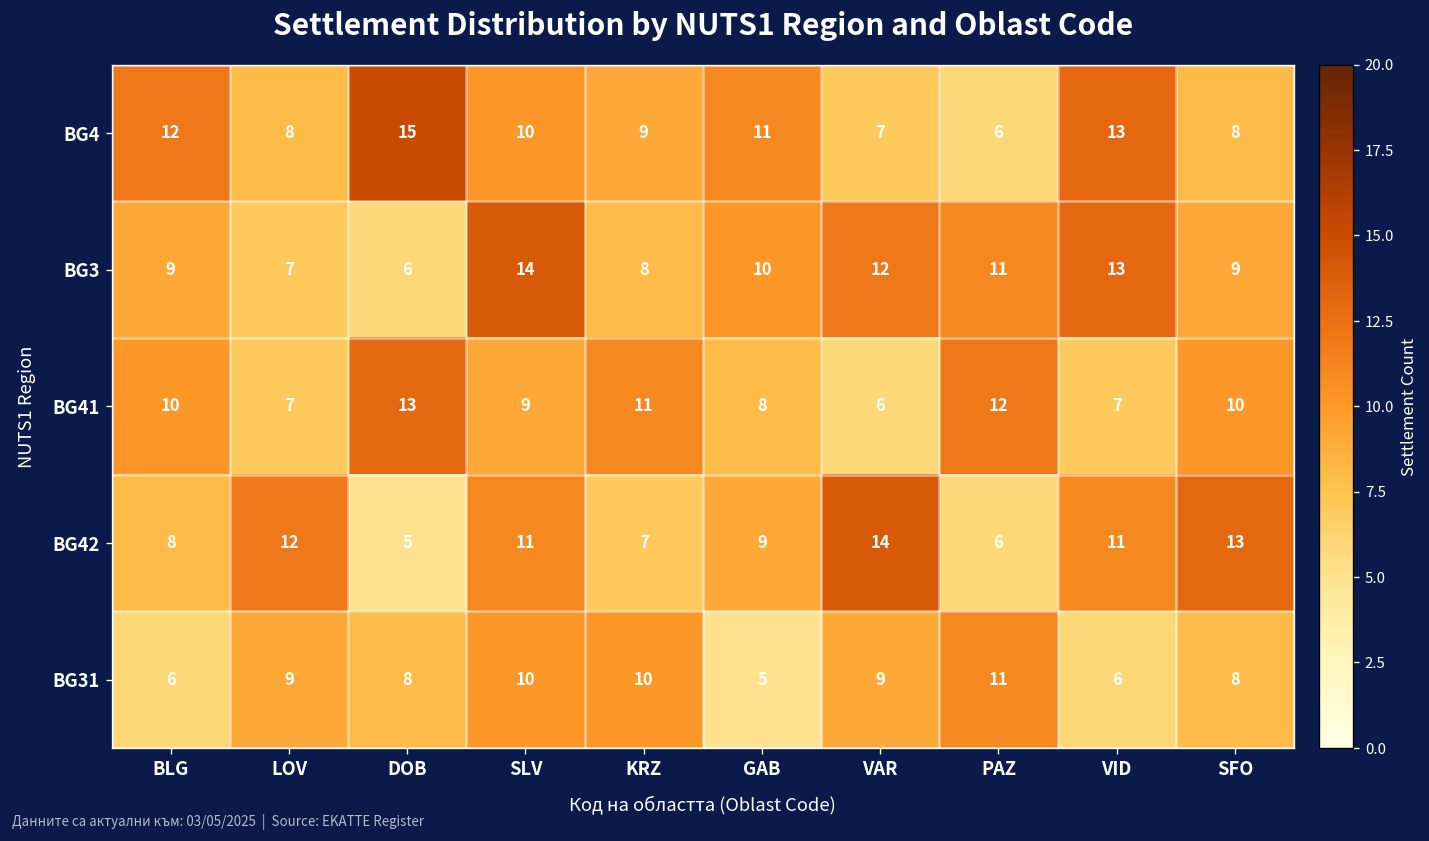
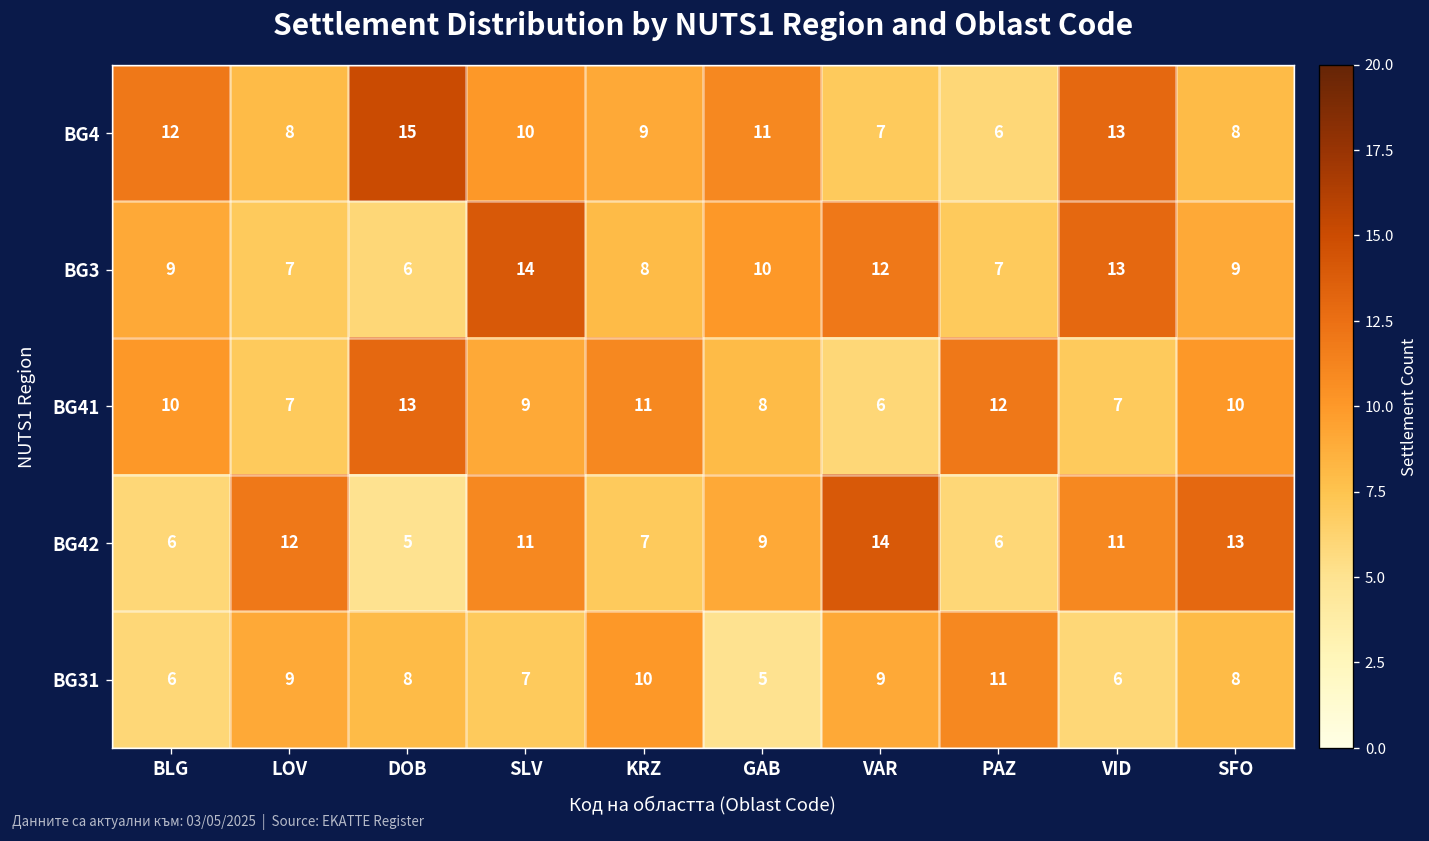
  {
    "BG4": {
      "BLG": 12,
      "LOV": 8,
      "DOB": 15,
      "SLV": 10,
      "KRZ": 9,
      "GAB": 11,
      "VAR": 7,
      "PAZ": 6,
      "VID": 13,
      "SFO": 8
    },
    "BG3": {
      "BLG": 9,
      "LOV": 7,
      "DOB": 6,
      "SLV": 14,
      "KRZ": 8,
      "GAB": 10,
      "VAR": 12,
-     "PAZ": 11,
+     "PAZ": 7,
      "VID": 13,
      "SFO": 9
    },
    "BG41": {
      "BLG": 10,
      "LOV": 7,
      "DOB": 13,
      "SLV": 9,
      "KRZ": 11,
      "GAB": 8,
      "VAR": 6,
      "PAZ": 12,
      "VID": 7,
      "SFO": 10
    },
    "BG42": {
-     "BLG": 8,
+     "BLG": 6,
      "LOV": 12,
      "DOB": 5,
      "SLV": 11,
      "KRZ": 7,
      "GAB": 9,
      "VAR": 14,
      "PAZ": 6,
      "VID": 11,
      "SFO": 13
    },
    "BG31": {
      "BLG": 6,
      "LOV": 9,
      "DOB": 8,
-     "SLV": 10,
+     "SLV": 7,
      "KRZ": 10,
      "GAB": 5,
      "VAR": 9,
      "PAZ": 11,
      "VID": 6,
      "SFO": 8
    }
  }
